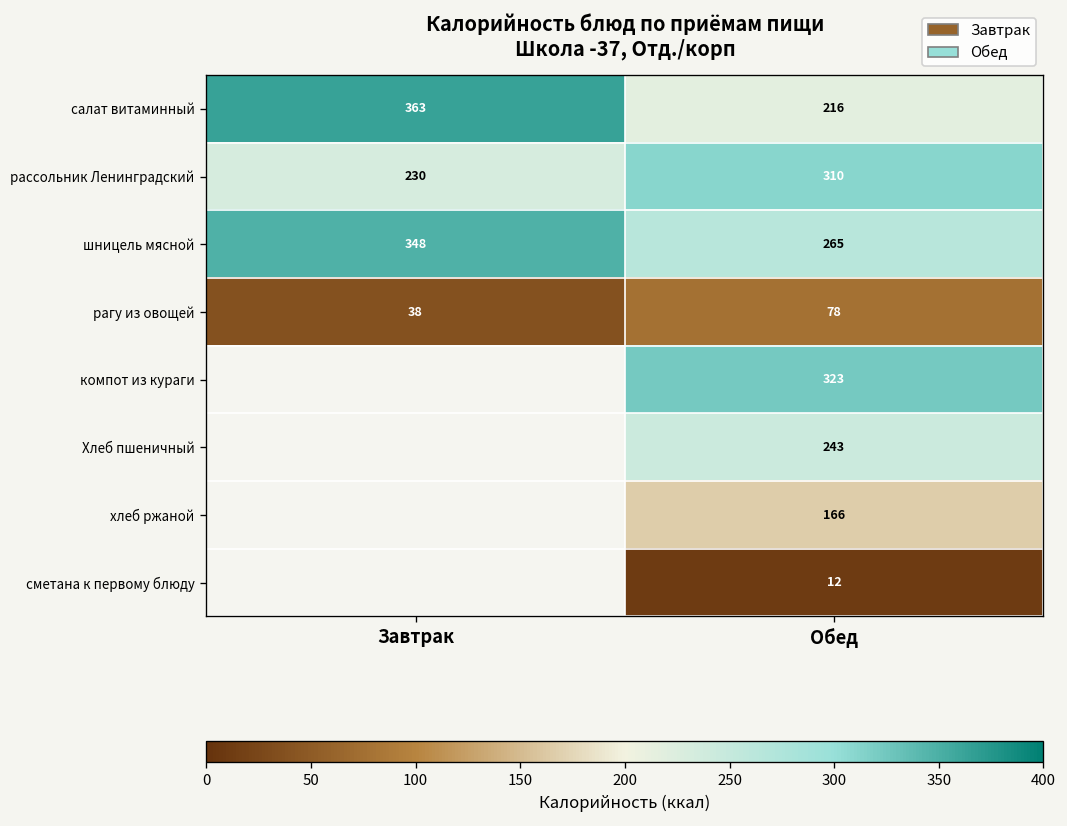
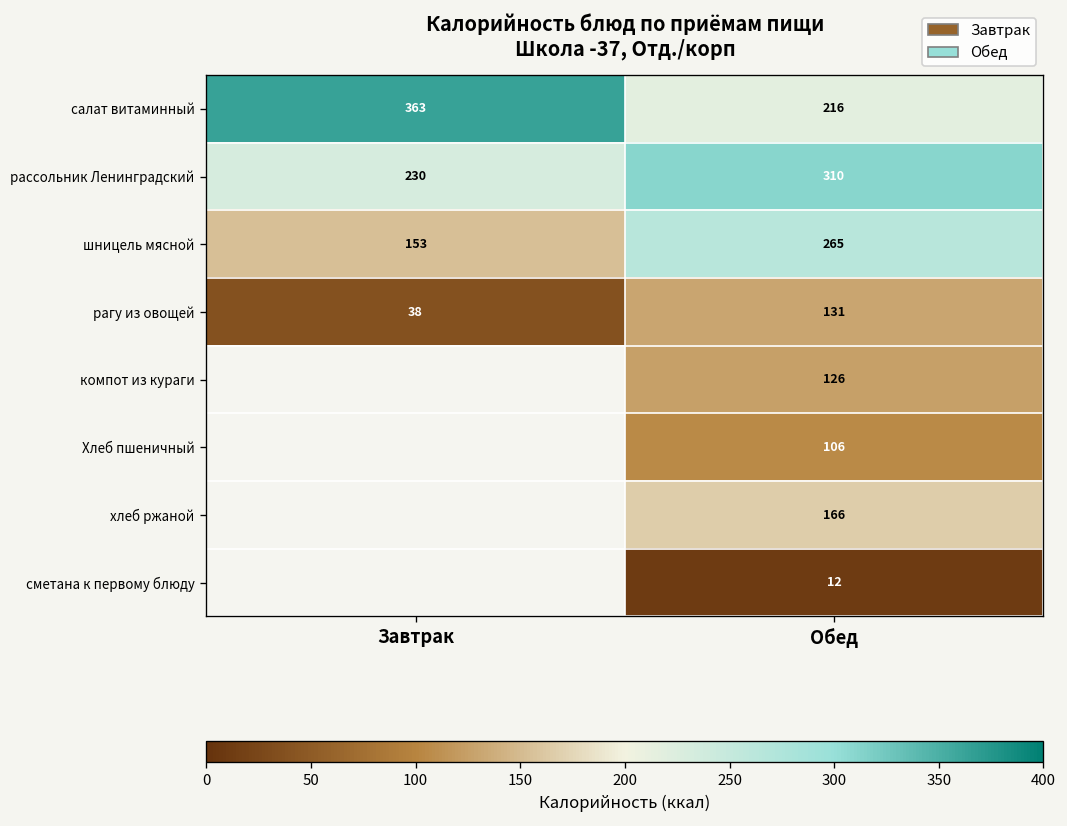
  {
    "салат витаминный": {
      "Завтрак": 363,
      "Обед": 216
    },
    "рассольник Ленинградский": {
      "Завтрак": 230,
      "Обед": 310
    },
    "шницель мясной": {
-     "Завтрак": 348,
+     "Завтрак": 153,
      "Обед": 265
    },
    "рагу из овощей": {
      "Завтрак": 38,
-     "Обед": 78
+     "Обед": 131
    },
    "компот из кураги": {
-     "Обед": 323
+     "Обед": 126
    },
    "Хлеб пшеничный": {
-     "Обед": 243
+     "Обед": 106
    },
    "хлеб ржаной": {
      "Обед": 166
    },
    "сметана к первому блюду": {
      "Обед": 12
    }
  }
